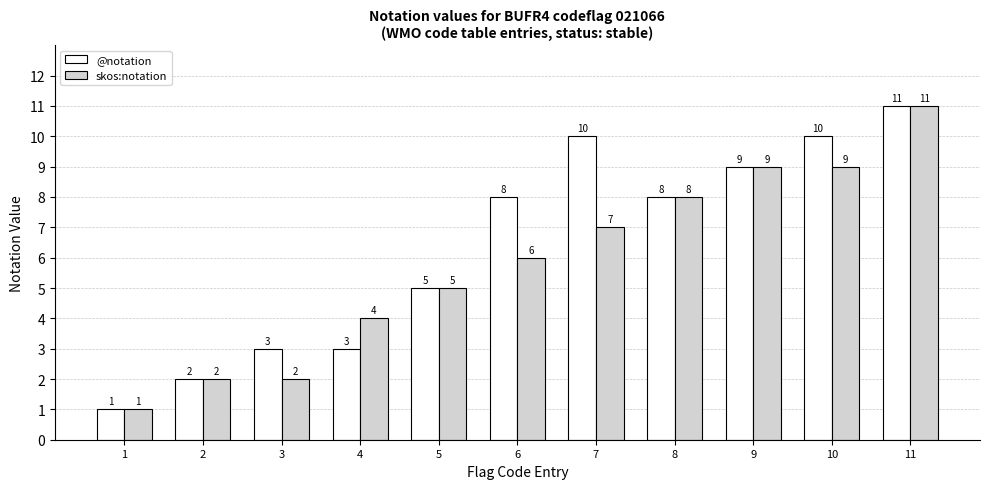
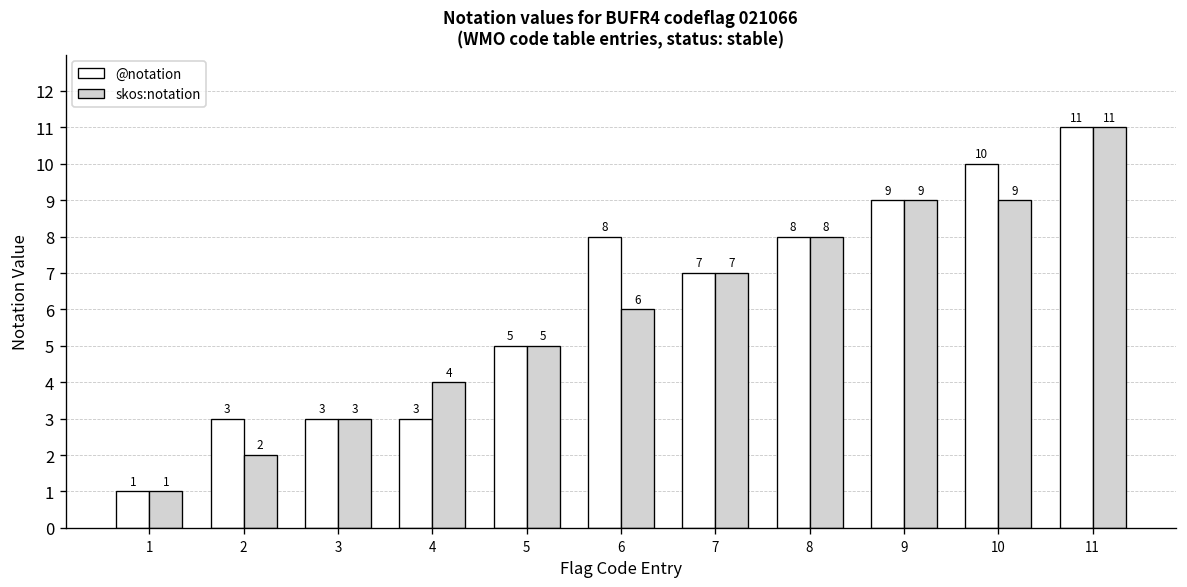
  {
    "@notation": {
      "1": 1,
-     "2": 2,
+     "2": 3,
      "3": 3,
      "4": 3,
      "5": 5,
      "6": 8,
-     "7": 10,
+     "7": 7,
      "8": 8,
      "9": 9,
      "10": 10,
      "11": 11
    },
    "skos:notation": {
      "1": 1,
      "2": 2,
-     "3": 2,
+     "3": 3,
      "4": 4,
      "5": 5,
      "6": 6,
      "7": 7,
      "8": 8,
      "9": 9,
      "10": 9,
      "11": 11
    }
  }
